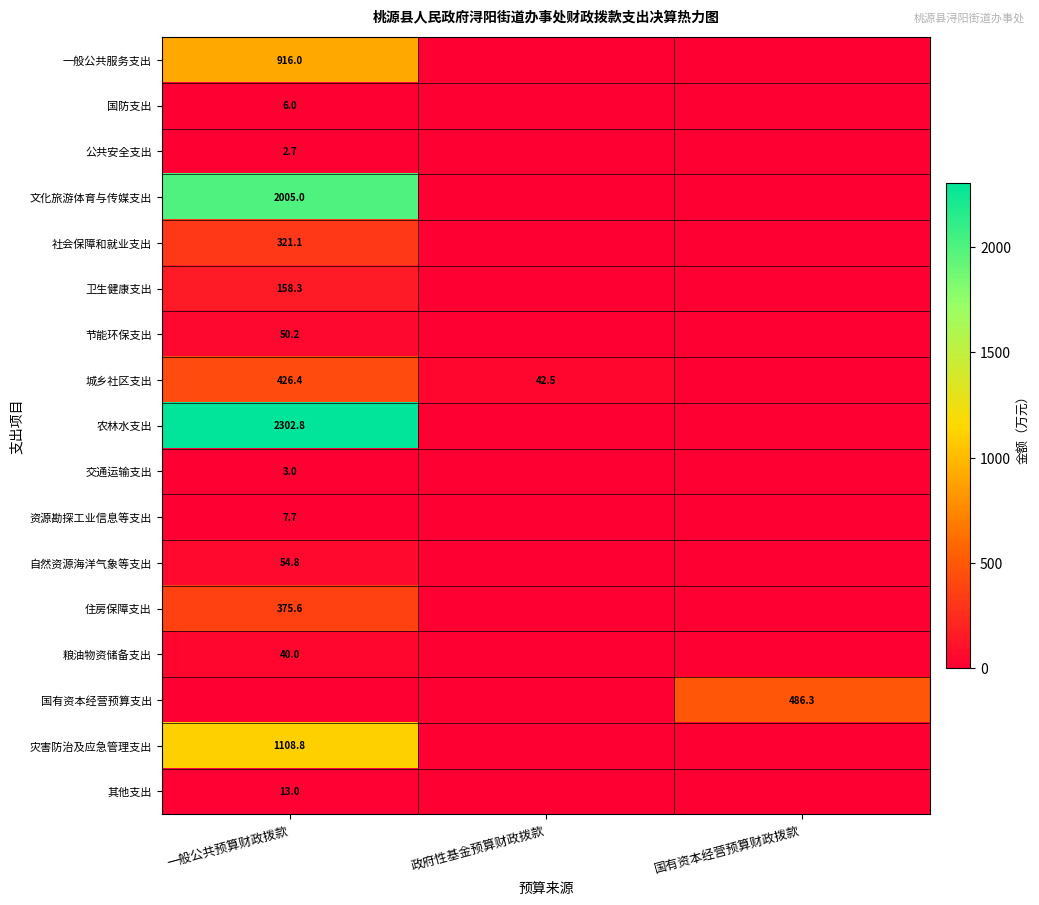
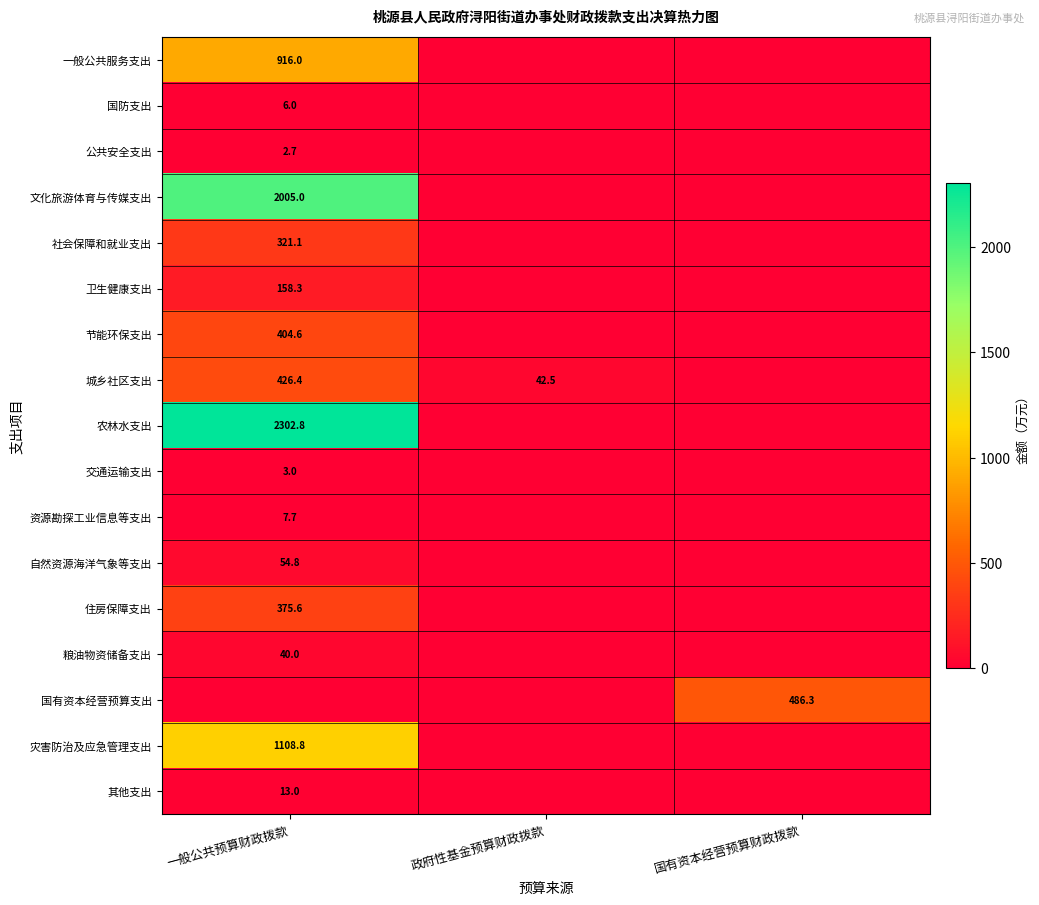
  {
    "一般公共服务支出": {
      "一般公共预算财政拨款": 916.0
    },
    "国防支出": {
      "一般公共预算财政拨款": 6.0
    },
    "公共安全支出": {
      "一般公共预算财政拨款": 2.7
    },
    "文化旅游体育与传媒支出": {
      "一般公共预算财政拨款": 2005.0
    },
    "社会保障和就业支出": {
      "一般公共预算财政拨款": 321.1
    },
    "卫生健康支出": {
      "一般公共预算财政拨款": 158.3
    },
    "节能环保支出": {
-     "一般公共预算财政拨款": 50.2
+     "一般公共预算财政拨款": 404.6
    },
    "城乡社区支出": {
      "一般公共预算财政拨款": 426.4,
      "政府性基金预算财政拨款": 42.5
    },
    "农林水支出": {
      "一般公共预算财政拨款": 2302.8
    },
    "交通运输支出": {
      "一般公共预算财政拨款": 3.0
    },
    "资源勘探工业信息等支出": {
      "一般公共预算财政拨款": 7.7
    },
    "自然资源海洋气象等支出": {
      "一般公共预算财政拨款": 54.8
    },
    "住房保障支出": {
      "一般公共预算财政拨款": 375.6
    },
    "粮油物资储备支出": {
      "一般公共预算财政拨款": 40.0
    },
    "国有资本经营预算支出": {
      "国有资本经营预算财政拨款": 486.3
    },
    "灾害防治及应急管理支出": {
      "一般公共预算财政拨款": 1108.8
    },
    "其他支出": {
      "一般公共预算财政拨款": 13.0
    }
  }
